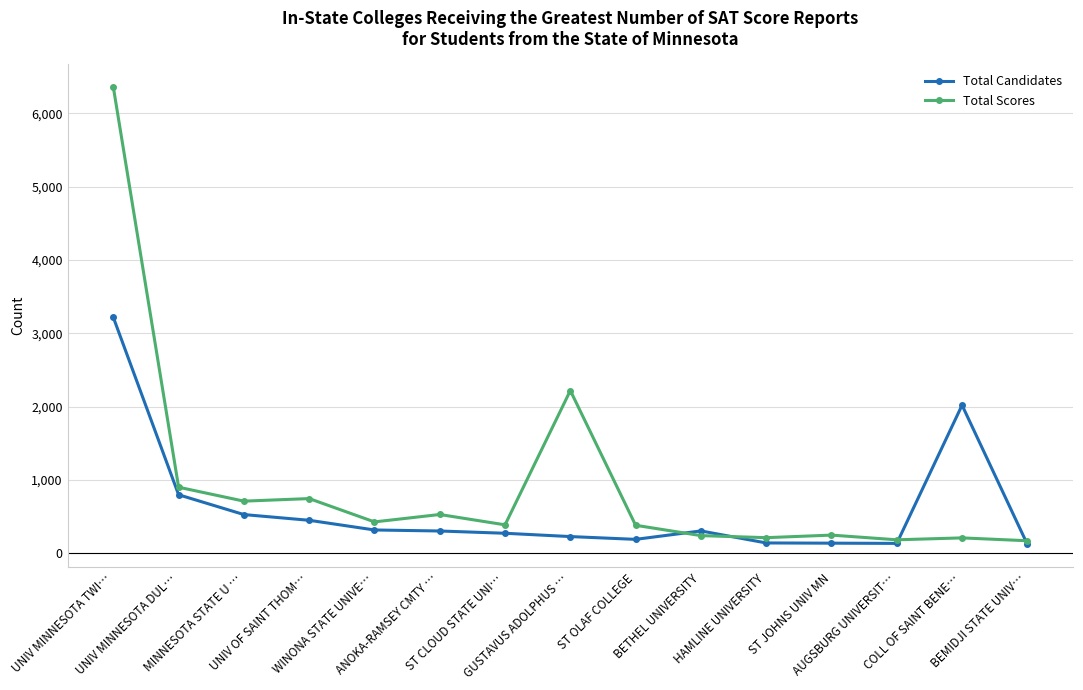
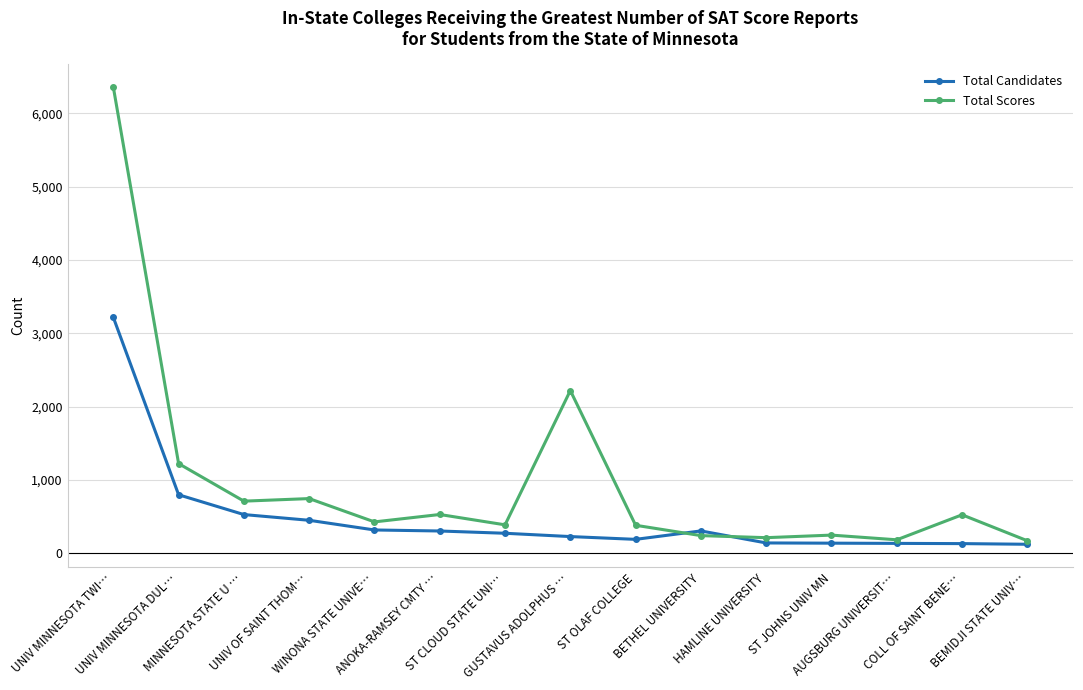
  {
    "Total Candidates": {
      "UNIV MINNESOTA TWI…": "3,200",
      "UNIV MINNESOTA DUL…": "800",
      "MINNESOTA STATE U …": "500",
      "UNIV OF SAINT THOM…": "500",
      "WINONA STATE UNIVE…": "300",
      "ANOKA-RAMSEY CMTY …": "300",
      "ST CLOUD STATE UNI…": "300",
      "GUSTAVUS ADOLPHUS …": "200",
      "ST OLAF COLLEGE": "200",
      "BETHEL UNIVERSITY": "300",
      "HAMLINE UNIVERSITY": "100",
      "ST JOHNS UNIV MN": "100",
      "AUGSBURG UNIVERSIT…": "100",
-     "COLL OF SAINT BENE…": "2,000",
+     "COLL OF SAINT BENE…": "100",
      "BEMIDJI STATE UNIV…": "100"
    },
    "Total Scores": {
      "UNIV MINNESOTA TWI…": "6,400",
-     "UNIV MINNESOTA DUL…": "900",
+     "UNIV MINNESOTA DUL…": "1,200",
      "MINNESOTA STATE U …": "700",
      "UNIV OF SAINT THOM…": "700",
      "WINONA STATE UNIVE…": "400",
      "ANOKA-RAMSEY CMTY …": "500",
      "ST CLOUD STATE UNI…": "400",
      "GUSTAVUS ADOLPHUS …": "2,200",
      "ST OLAF COLLEGE": "400",
      "BETHEL UNIVERSITY": "200",
      "HAMLINE UNIVERSITY": "200",
      "ST JOHNS UNIV MN": "200",
      "AUGSBURG UNIVERSIT…": "200",
-     "COLL OF SAINT BENE…": "200",
+     "COLL OF SAINT BENE…": "500",
      "BEMIDJI STATE UNIV…": "200"
    }
  }
